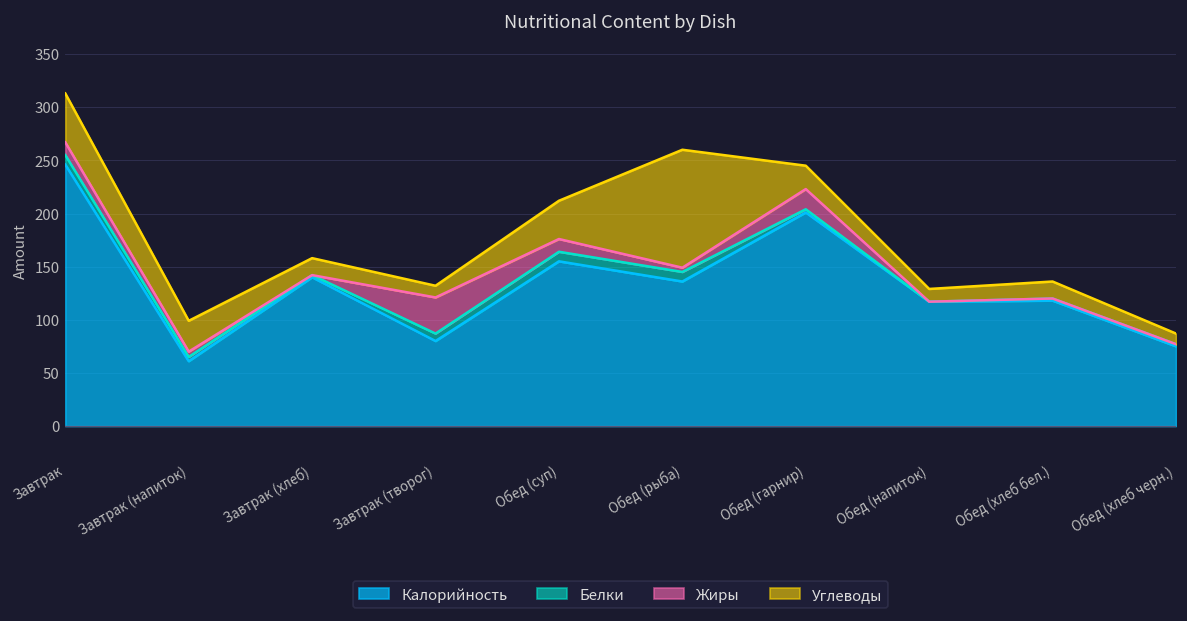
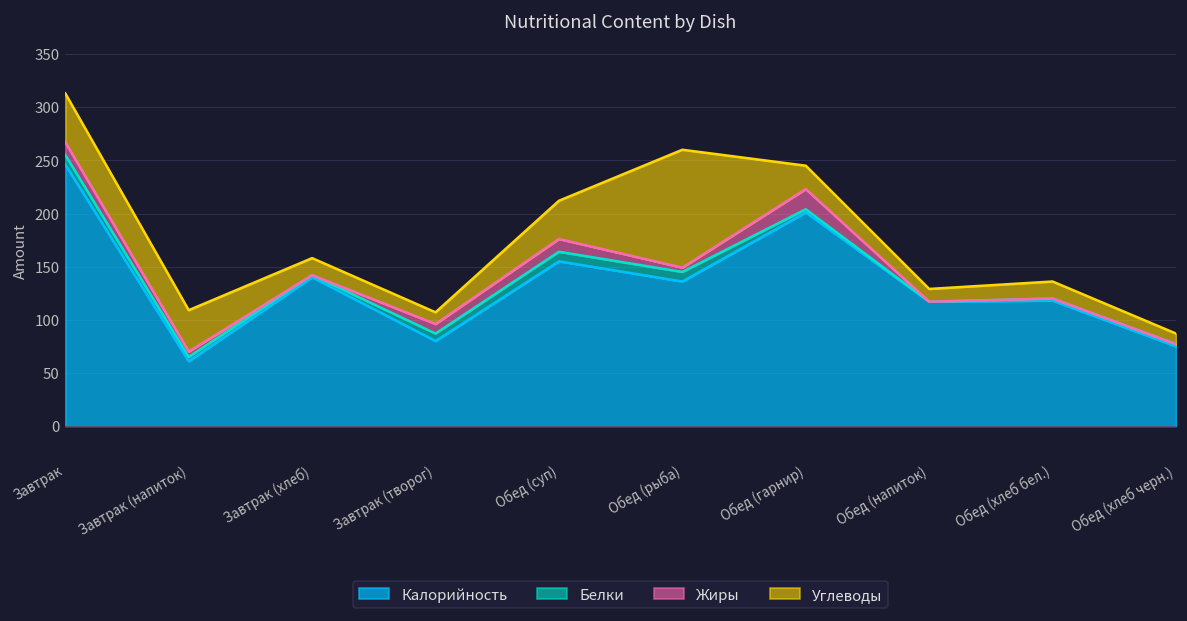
  {
    "Калорийность": {
      "Завтрак": 250,
      "Завтрак (напиток)": 60,
      "Завтрак (творог)": 80,
      "Обед (суп)": 160,
      "Обед (рыба)": 140,
      "Обед (гарнир)": 200
    },
    "Белки": {
      "Завтрак": 10,
      "Завтрак (напиток)": 0,
      "Завтрак (творог)": 10,
      "Обед (суп)": 10,
      "Обед (рыба)": 10,
      "Обед (гарнир)": 0
    },
    "Жиры": {
      "Завтрак": 10,
      "Завтрак (напиток)": 10,
-     "Завтрак (творог)": 30,
+     "Завтрак (творог)": 10,
      "Обед (суп)": 10,
      "Обед (рыба)": 0,
      "Обед (гарнир)": 20
    },
    "Углеводы": {
      "Завтрак": 50,
-     "Завтрак (напиток)": 30,
+     "Завтрак (напиток)": 40,
      "Завтрак (хлеб)": 20,
      "Завтрак (творог)": 10,
      "Обед (суп)": 40,
      "Обед (рыба)": 110,
      "Обед (гарнир)": 20,
      "Обед (напиток)": 10,
      "Обед (хлеб бел.)": 20,
      "Обед (хлеб черн.)": 10
    }
  }
